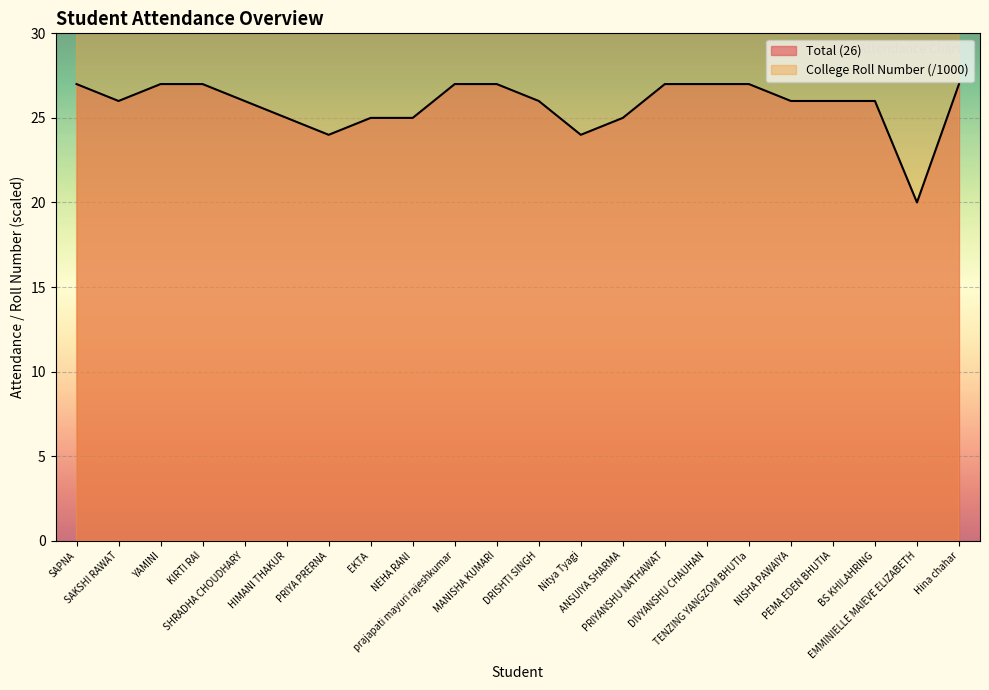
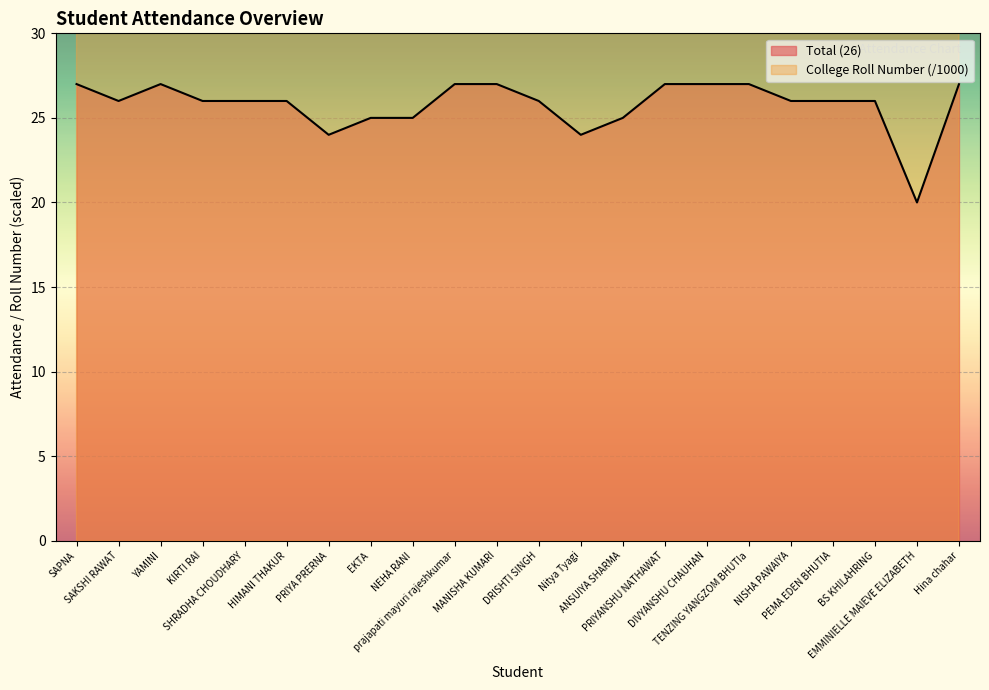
  {
    "Total (26)": {
      "SAPNA": 27,
      "SAKSHI RAWAT": 26,
      "YAMINI": 27,
-     "KIRTI RAI": 27,
+     "KIRTI RAI": 26,
      "SHRADHA CHOUDHARY": 26,
-     "HIMANI THAKUR": 25,
+     "HIMANI THAKUR": 26,
      "PRIYA PRERNA": 24,
      "EKTA": 25,
      "NEHA RANI": 25,
      "prajapati mayuri rajeshkumar": 27,
      "MANISHA KUMARI": 27,
      "DRISHTI SINGH": 26,
      "Nitya Tyagi": 24,
      "ANSUIYA SHARMA": 25,
      "PRIYANSHU NATHAWAT": 27,
      "DIVYANSHU CHAUHAN": 27,
      "TENZING YANGZOM BHUTIa": 27,
      "NISHA PAWAIYA": 26,
      "PEMA EDEN BHUTIA": 26,
      "BS KHILAHRING": 26,
      "EMMINIELLE MAIEVE ELIZABETH": 20,
      "Hina chahar": 27
    }
  }
